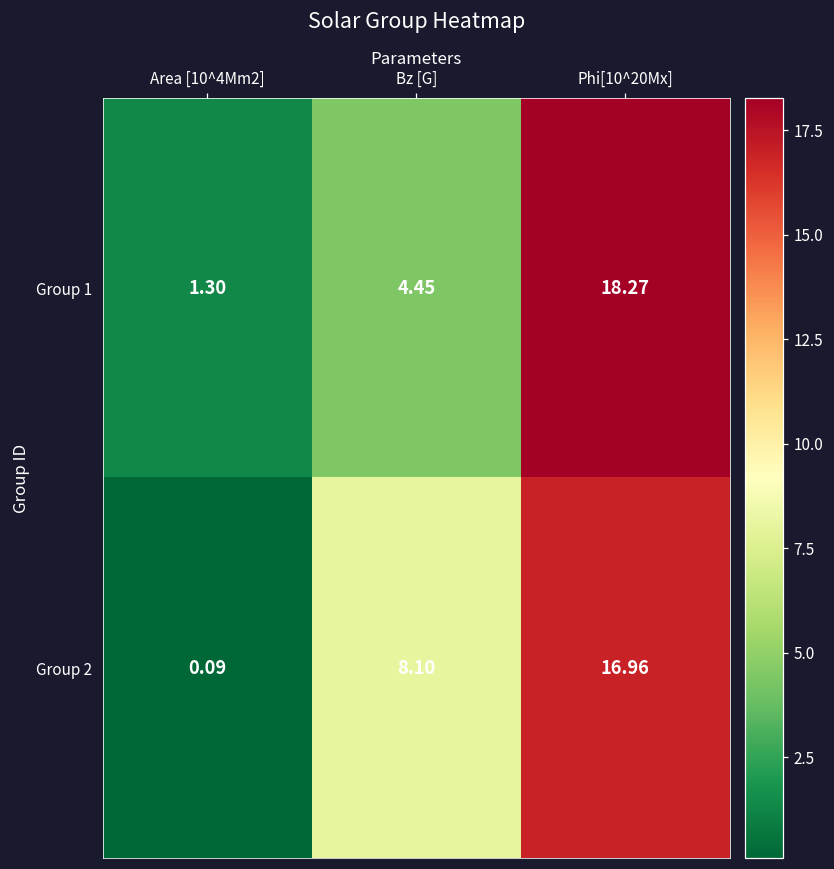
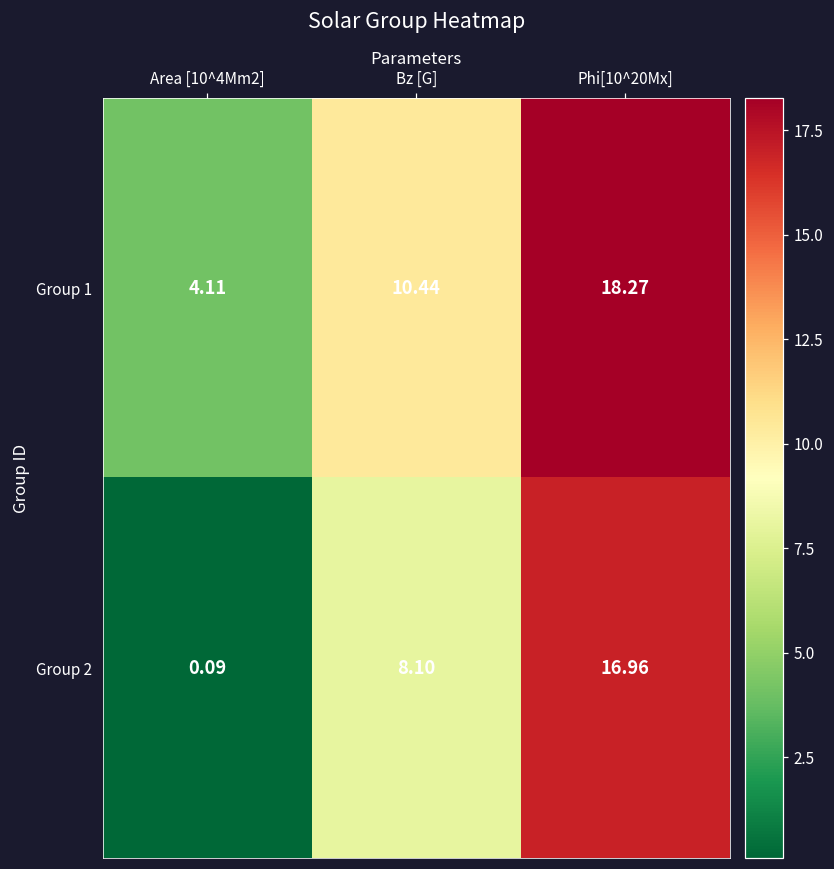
  {
    "Group 1": {
-     "Area [10^4Mm2]": 1.30,
-     "Bz [G]": 4.45,
+     "Area [10^4Mm2]": 4.11,
+     "Bz [G]": 10.44,
      "Phi[10^20Mx]": 18.27
    },
    "Group 2": {
      "Area [10^4Mm2]": 0.09,
      "Bz [G]": 8.10,
      "Phi[10^20Mx]": 16.96
    }
  }
